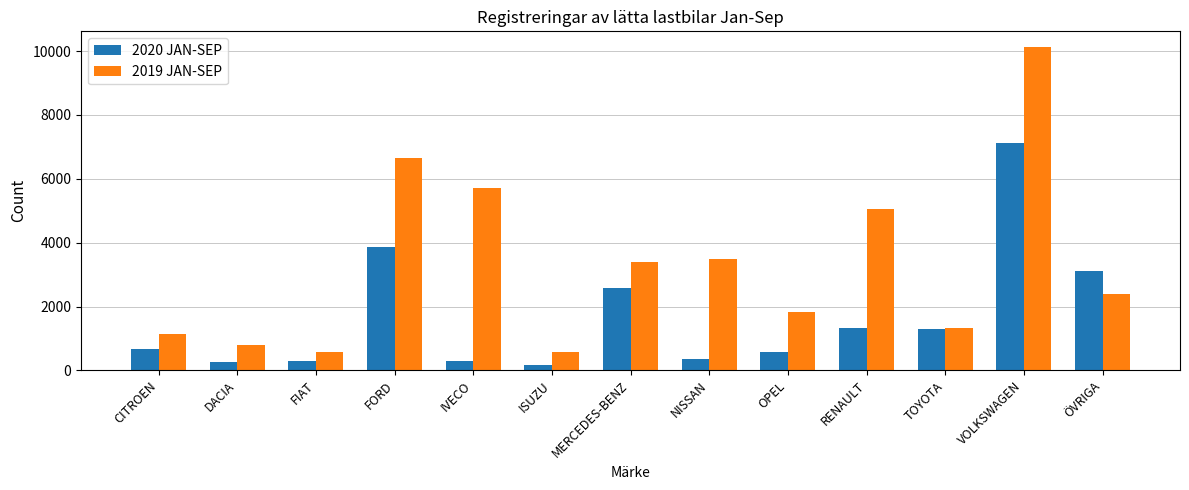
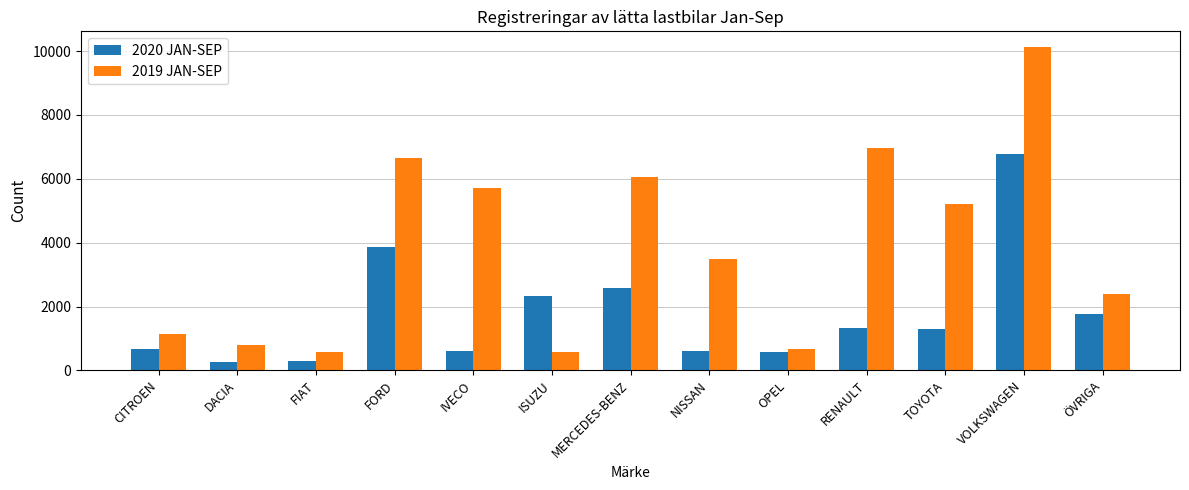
  {
    "2020 JAN-SEP": {
      "CITROEN": 700,
      "DACIA": 300,
      "FIAT": 300,
      "FORD": 3900,
-     "IVECO": 300,
-     "ISUZU": 200,
+     "IVECO": 600,
+     "ISUZU": 2300,
      "MERCEDES-BENZ": 2600,
-     "NISSAN": 400,
+     "NISSAN": 600,
      "OPEL": 600,
      "RENAULT": 1300,
      "TOYOTA": 1300,
-     "VOLKSWAGEN": 7100,
-     "ÖVRIGA": 3100
+     "VOLKSWAGEN": 6800,
+     "ÖVRIGA": 1800
    },
    "2019 JAN-SEP": {
      "CITROEN": 1200,
      "DACIA": 800,
      "FIAT": 600,
      "FORD": 6700,
      "IVECO": 5700,
      "ISUZU": 600,
-     "MERCEDES-BENZ": 3400,
+     "MERCEDES-BENZ": 6000,
      "NISSAN": 3500,
-     "OPEL": 1800,
-     "RENAULT": 5100,
-     "TOYOTA": 1300,
+     "OPEL": 700,
+     "RENAULT": 7000,
+     "TOYOTA": 5200,
      "VOLKSWAGEN": 10100,
      "ÖVRIGA": 2400
    }
  }
